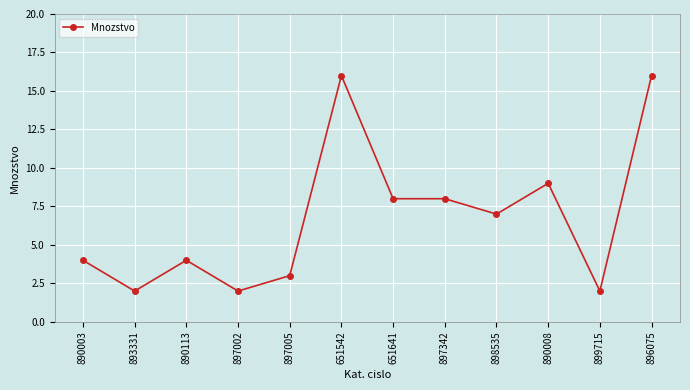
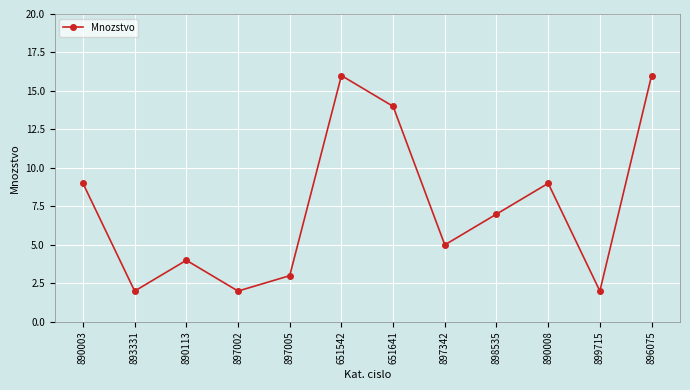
  {
-   "890003": 4,
+   "890003": 9,
    "893331": 2,
    "890113": 4,
    "897002": 2,
    "897005": 3,
    "651542": 16,
-   "651641": 8,
-   "897342": 8,
+   "651641": 14,
+   "897342": 5,
    "898535": 7,
    "890008": 9,
    "899715": 2,
    "896075": 16
  }
